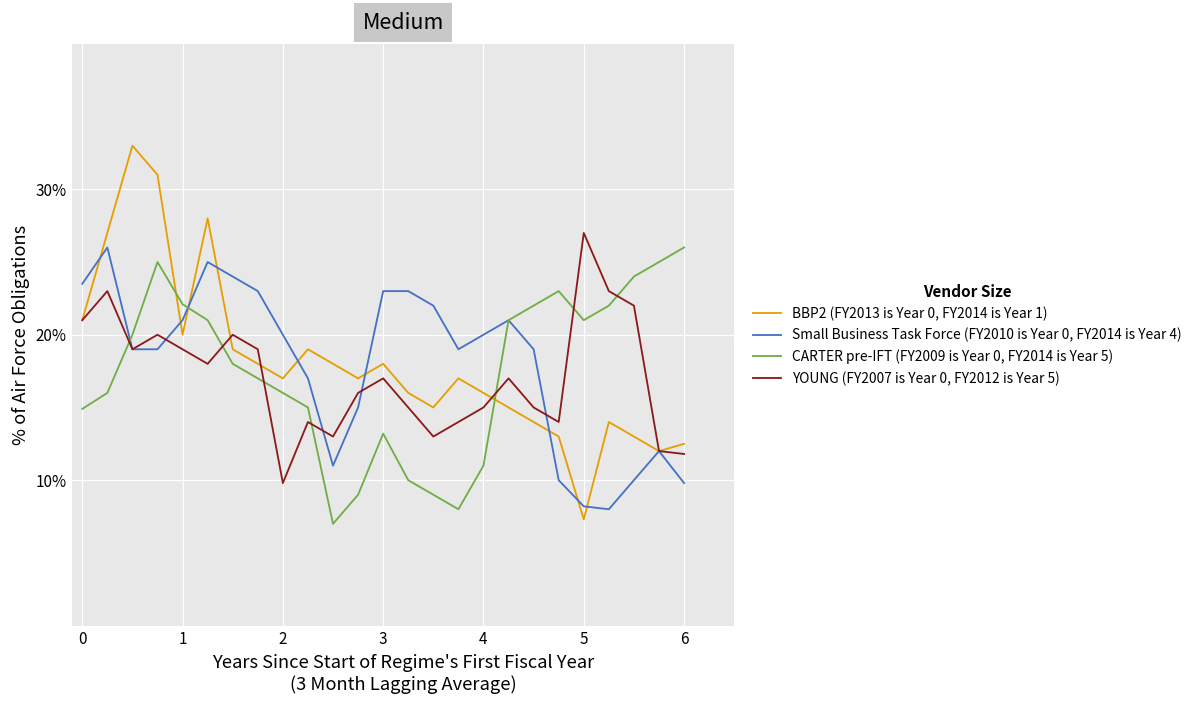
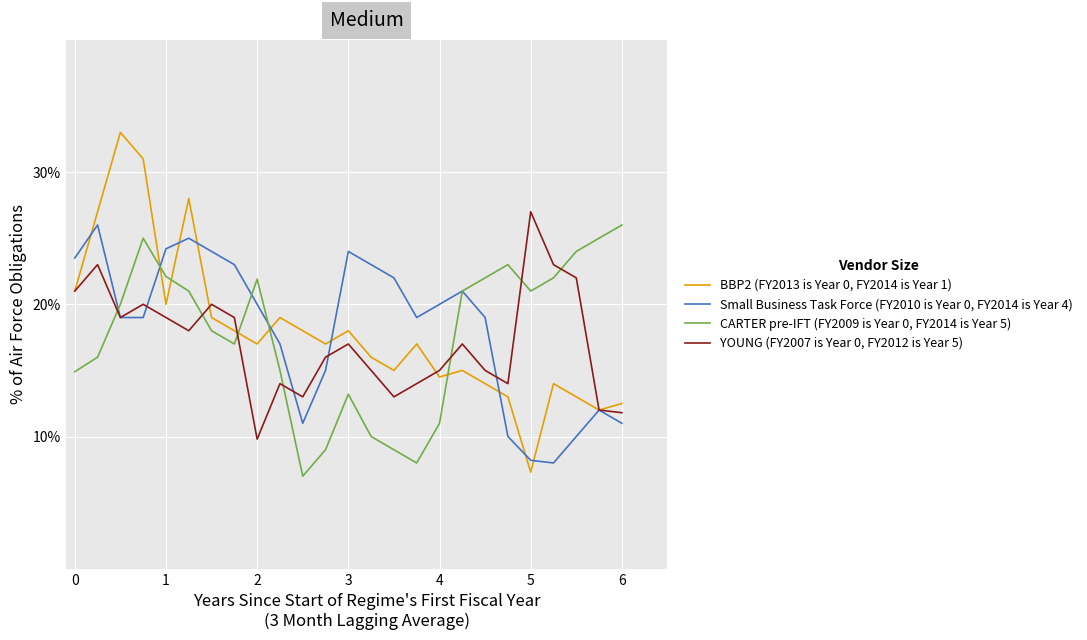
  {
    "BBP2 (FY2013 is Year 0, FY2014 is Year 1)": {
      "1": "20.0%",
      "2": "17.0%",
      "3": "18.0%",
-     "4": "16.0%",
+     "4": "14.5%",
      "5": "7.3%",
      "6": "12.5%"
    },
    "Small Business Task Force (FY2010 is Year 0, FY2014 is Year 4)": {
      "0": "23.5%",
-     "1": "21.0%",
+     "1": "24.2%",
      "2": "20.0%",
-     "3": "23%",
+     "3": "24%",
      "4": "20.0%",
      "5": "8.2%",
-     "6": "9.8%"
+     "6": "11.0%"
    },
    "CARTER pre-IFT (FY2009 is Year 0, FY2014 is Year 5)": {
      "0": "14.9%",
      "1": "22.1%",
-     "2": "16.0%",
+     "2": "21.9%",
      "3": "13.2%",
      "4": "11.0%",
      "5": "21.0%",
      "6": "26.0%"
    },
    "YOUNG (FY2007 is Year 0, FY2012 is Year 5)": {
      "1": "19.0%",
      "2": "9.8%",
      "3": "17.0%",
      "4": "15.0%",
      "5": "27.0%",
      "6": "11.8%"
    }
  }
